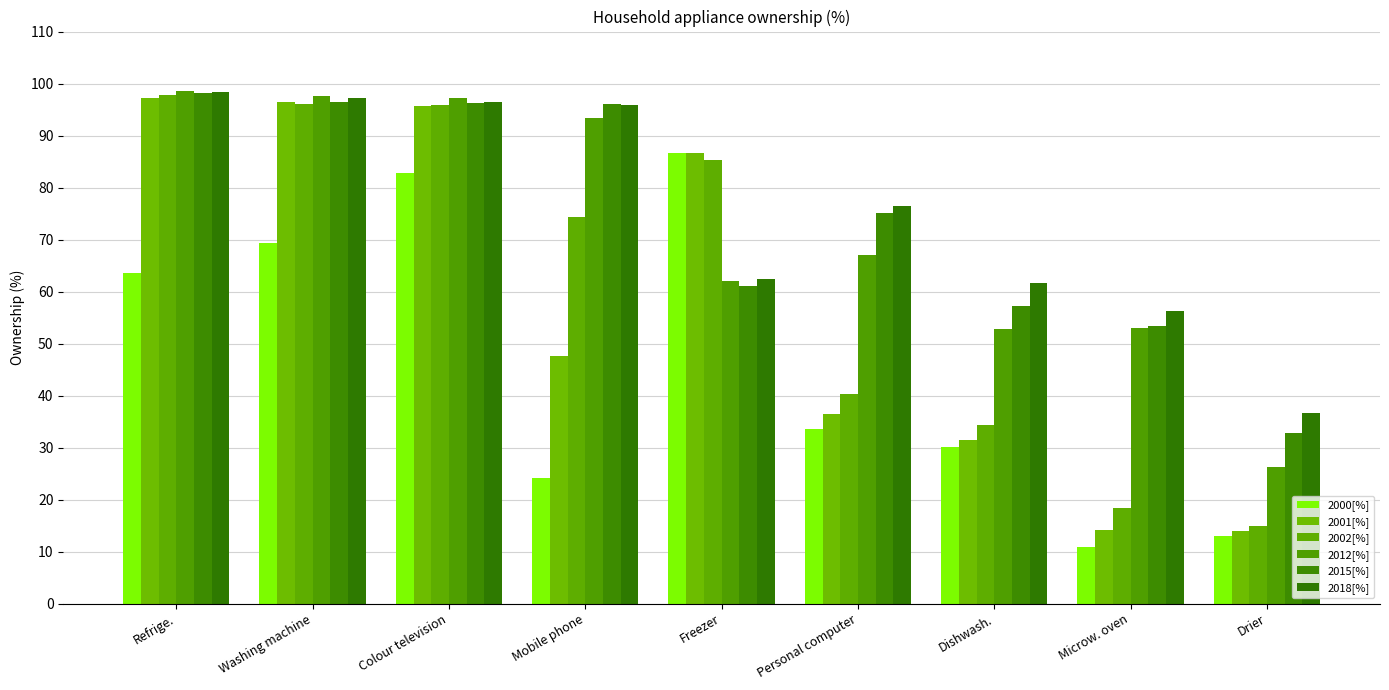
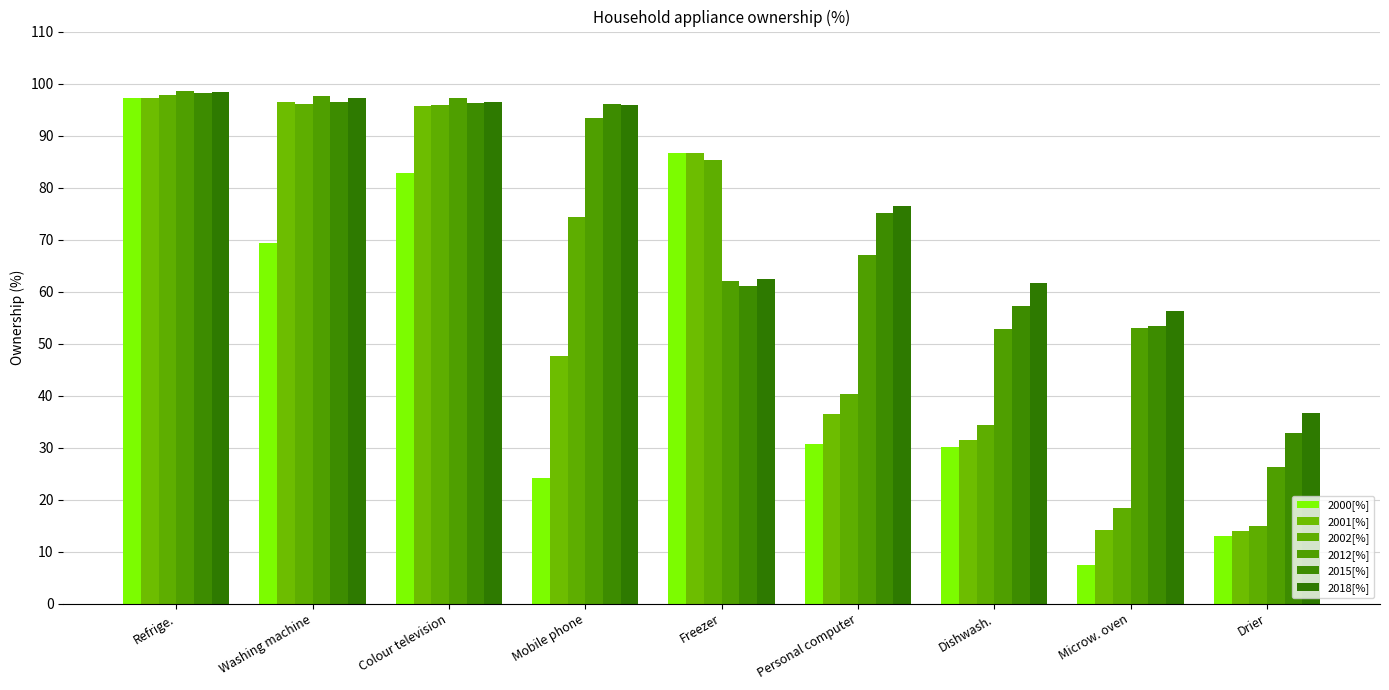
  {
    "2000[%]": {
-     "Refrige.": 64,
+     "Refrige.": 97,
      "Washing machine": 69,
      "Colour television": 83,
      "Mobile phone": 24,
      "Freezer": 87,
-     "Personal computer": 34,
+     "Personal computer": 31,
      "Dishwash.": 30,
-     "Microw. oven": 11,
+     "Microw. oven": 7,
      "Drier": 13
    }
  }
